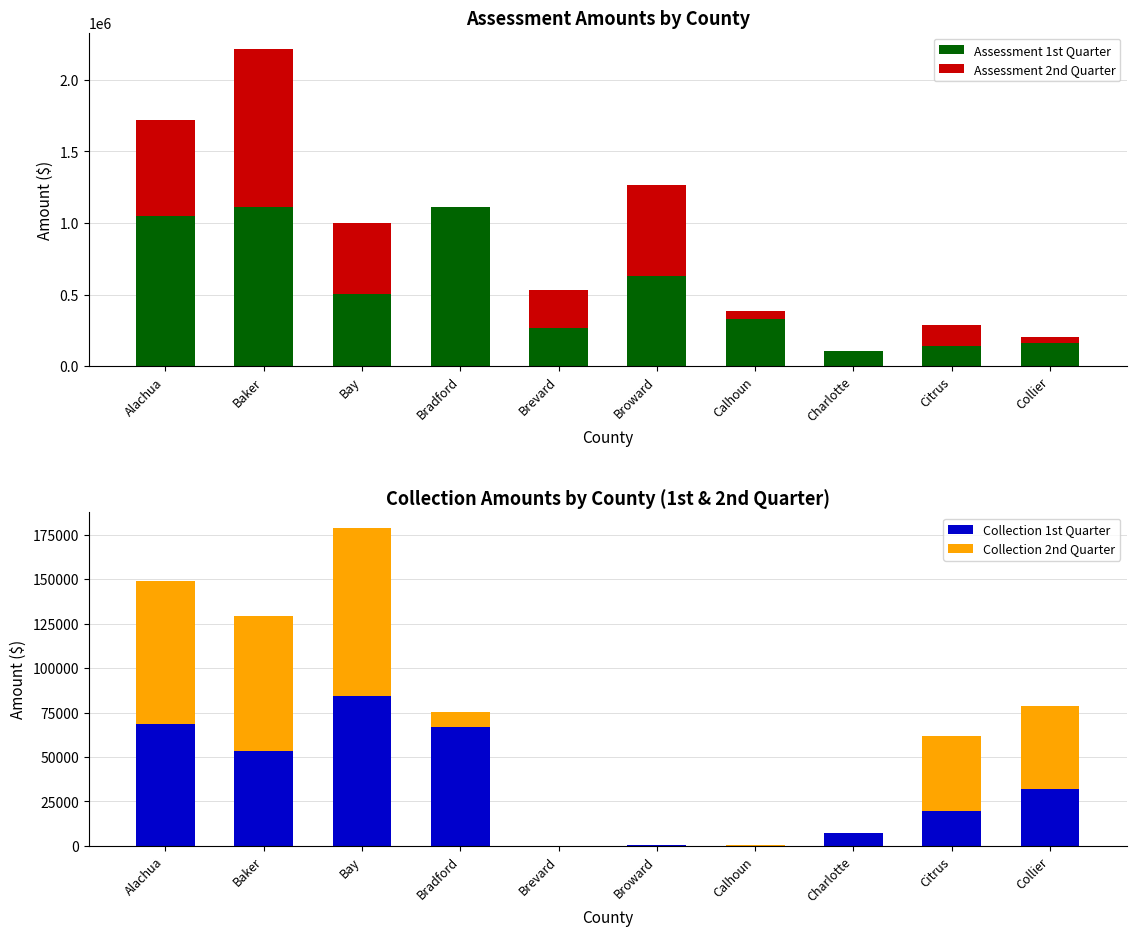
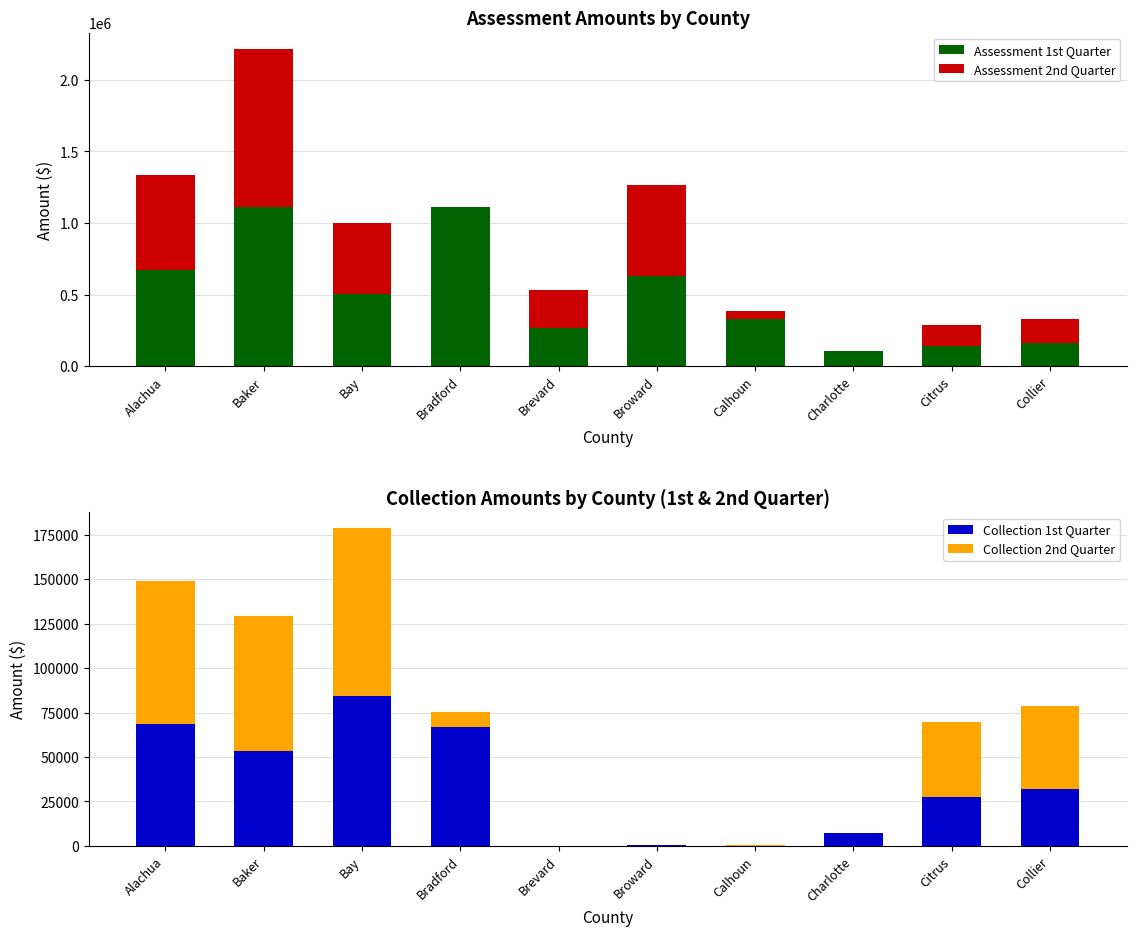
  {
    "Assessment Amounts by County": {
      "Assessment 1st Quarter": {
-       "Alachua": 1050000,
+       "Alachua": 670000,
        "Baker": 1110000,
        "Bay": 500000,
        "Bradford": 1110000,
        "Brevard": 260000,
        "Broward": 630000,
        "Calhoun": 330000,
        "Charlotte": 110000,
        "Citrus": 140000,
        "Collier": 160000
      },
      "Assessment 2nd Quarter": {
        "Alachua": 670000,
        "Baker": 1110000,
        "Bay": 500000,
        "Bradford": 0,
        "Brevard": 260000,
        "Broward": 630000,
        "Calhoun": 60000,
        "Charlotte": 0,
        "Citrus": 140000,
-       "Collier": 40000
+       "Collier": 160000
      }
    },
    "Collection Amounts by County (1st & 2nd Quarter)": {
      "Collection 1st Quarter": {
        "Alachua": 68000,
        "Baker": 53000,
        "Bay": 84000,
        "Bradford": 67000,
        "Brevard": 0,
        "Charlotte": 7000,
-       "Citrus": 20000,
+       "Citrus": 28000,
        "Collier": 32000
      },
      "Collection 2nd Quarter": {
        "Alachua": 81000,
        "Baker": 76000,
        "Bay": 94000,
        "Bradford": 8000,
        "Charlotte": 0,
        "Citrus": 42000,
        "Collier": 47000
      }
    }
  }
